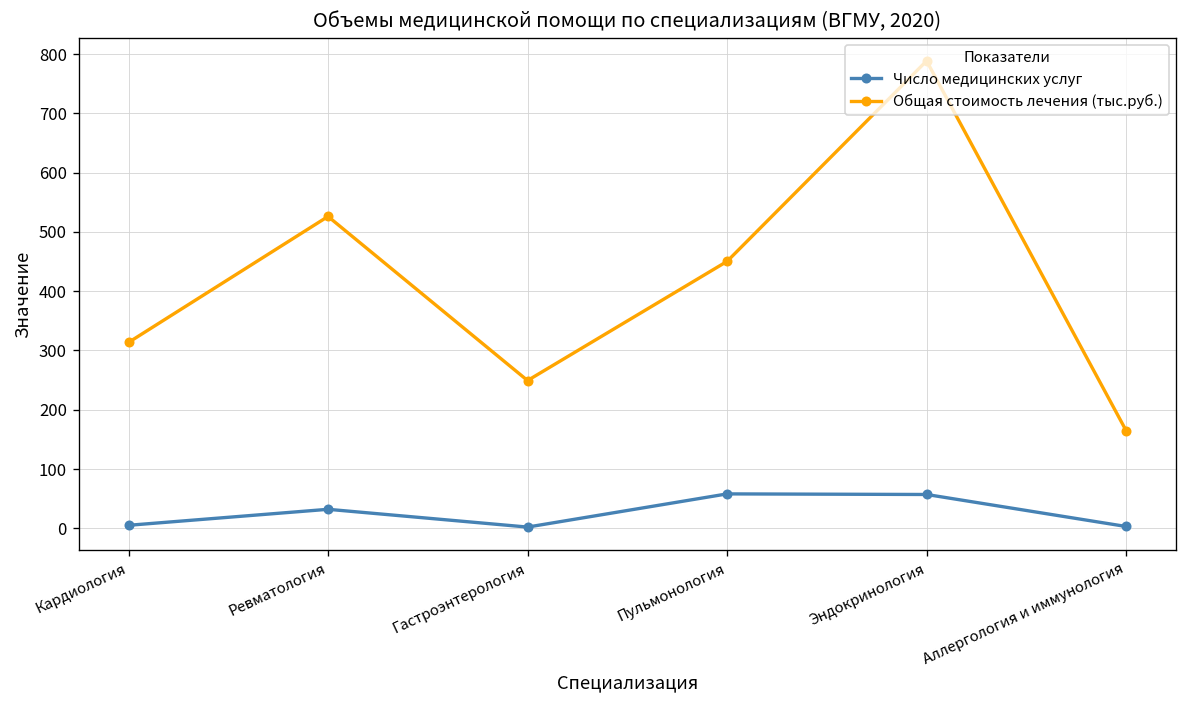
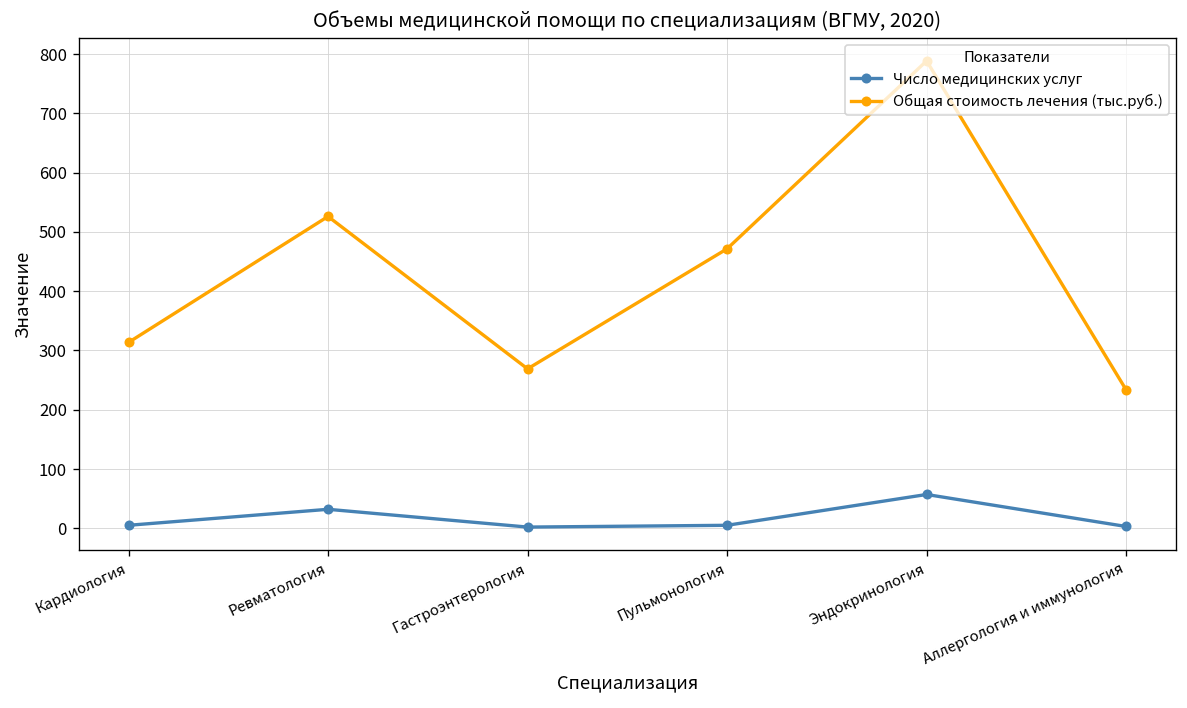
  {
    "Число медицинских услуг": {
      "Кардиология": 10,
      "Ревматология": 30,
      "Гастроэнтерология": 0,
-     "Пульмонология": 60,
+     "Пульмонология": 10,
      "Эндокринология": 60,
      "Аллергология и иммунология": 0
    },
    "Общая стоимость лечения (тыс.руб.)": {
      "Кардиология": 310,
      "Ревматология": 530,
-     "Гастроэнтерология": 250,
-     "Пульмонология": 450,
-     "Аллергология и иммунология": 160
+     "Гастроэнтерология": 270,
+     "Пульмонология": 470,
+     "Аллергология и иммунология": 230
    }
  }
